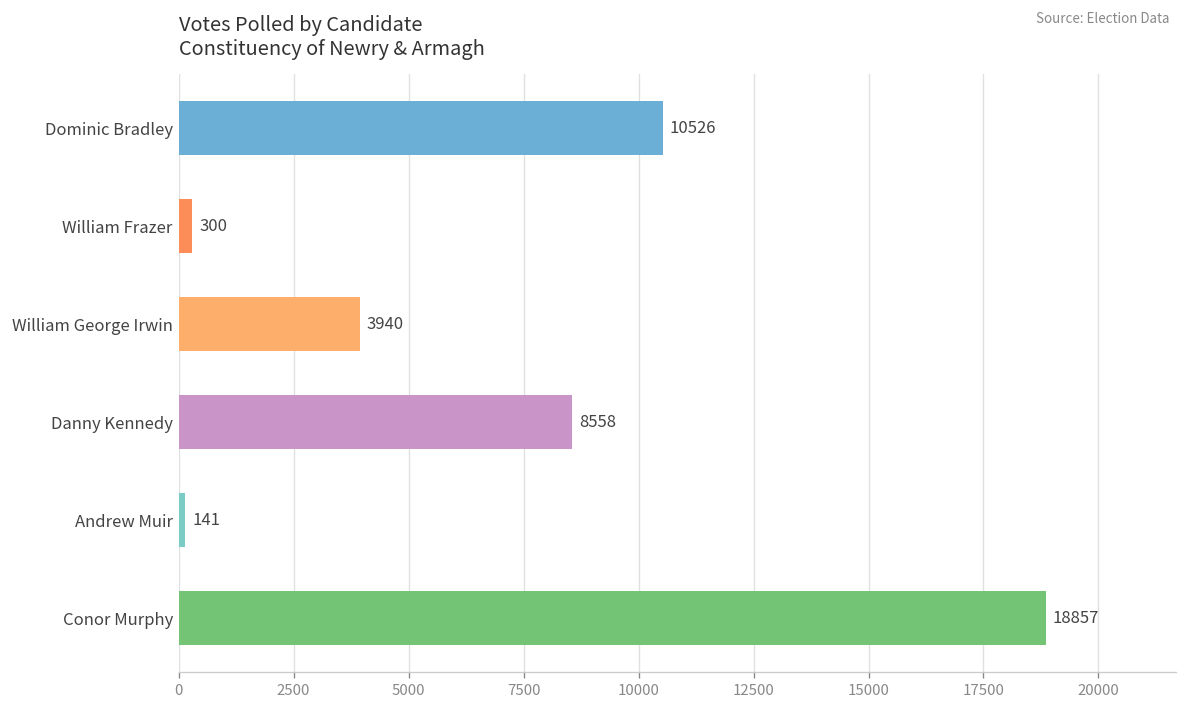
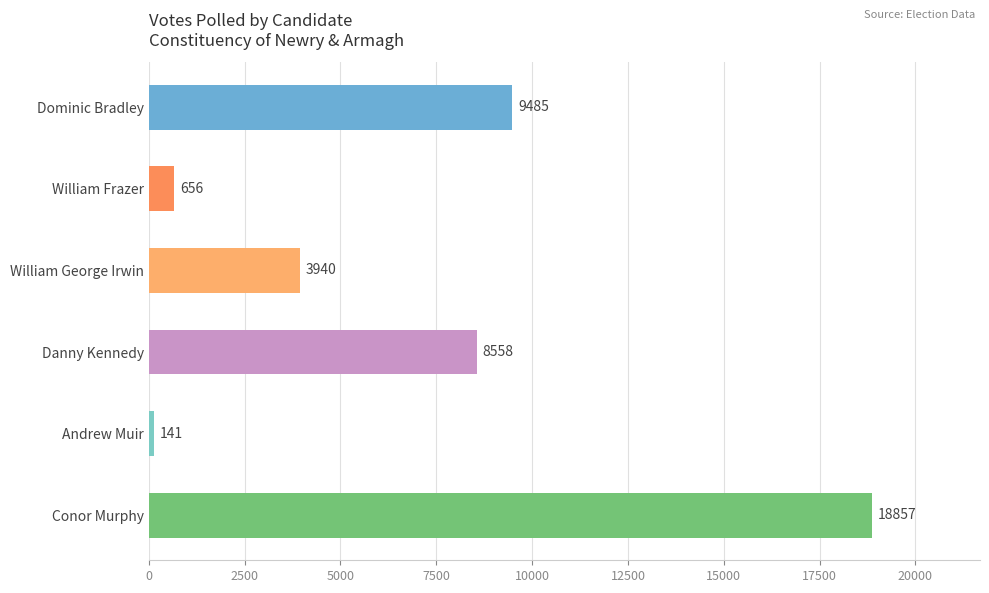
  {
-   "Dominic Bradley": 10526,
-   "William Frazer": 300,
+   "Dominic Bradley": 9485,
+   "William Frazer": 656,
    "William George Irwin": 3940,
    "Danny Kennedy": 8558,
    "Andrew Muir": 141,
    "Conor Murphy": 18857
  }
